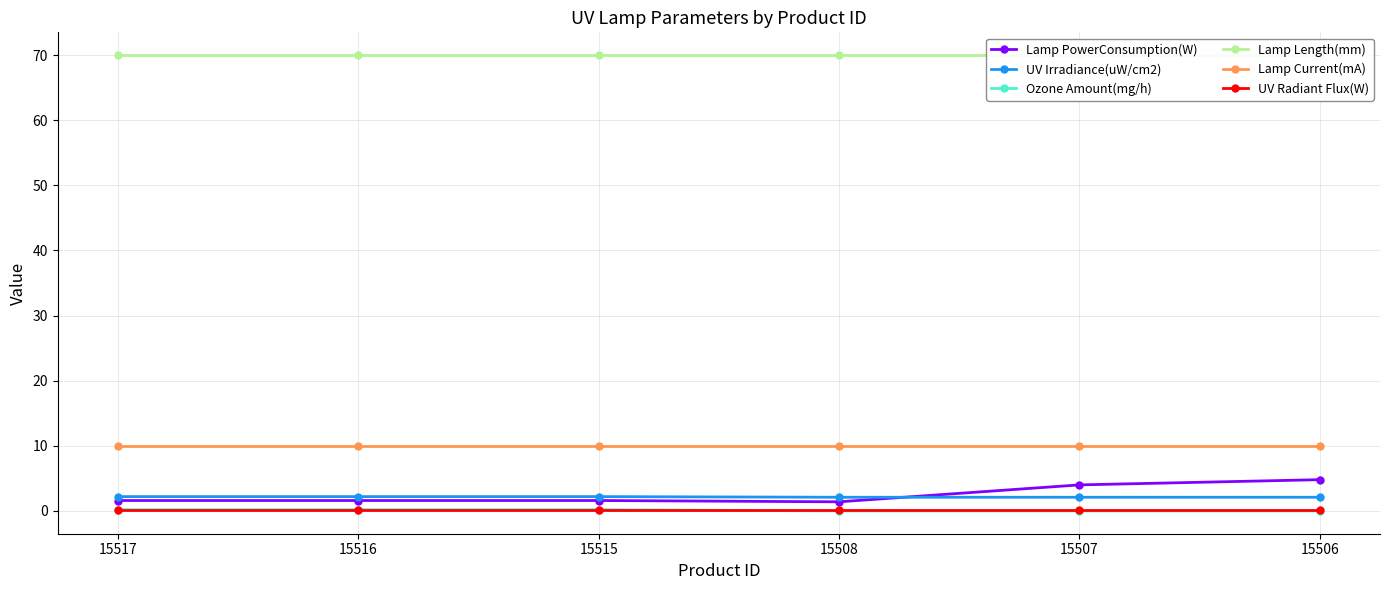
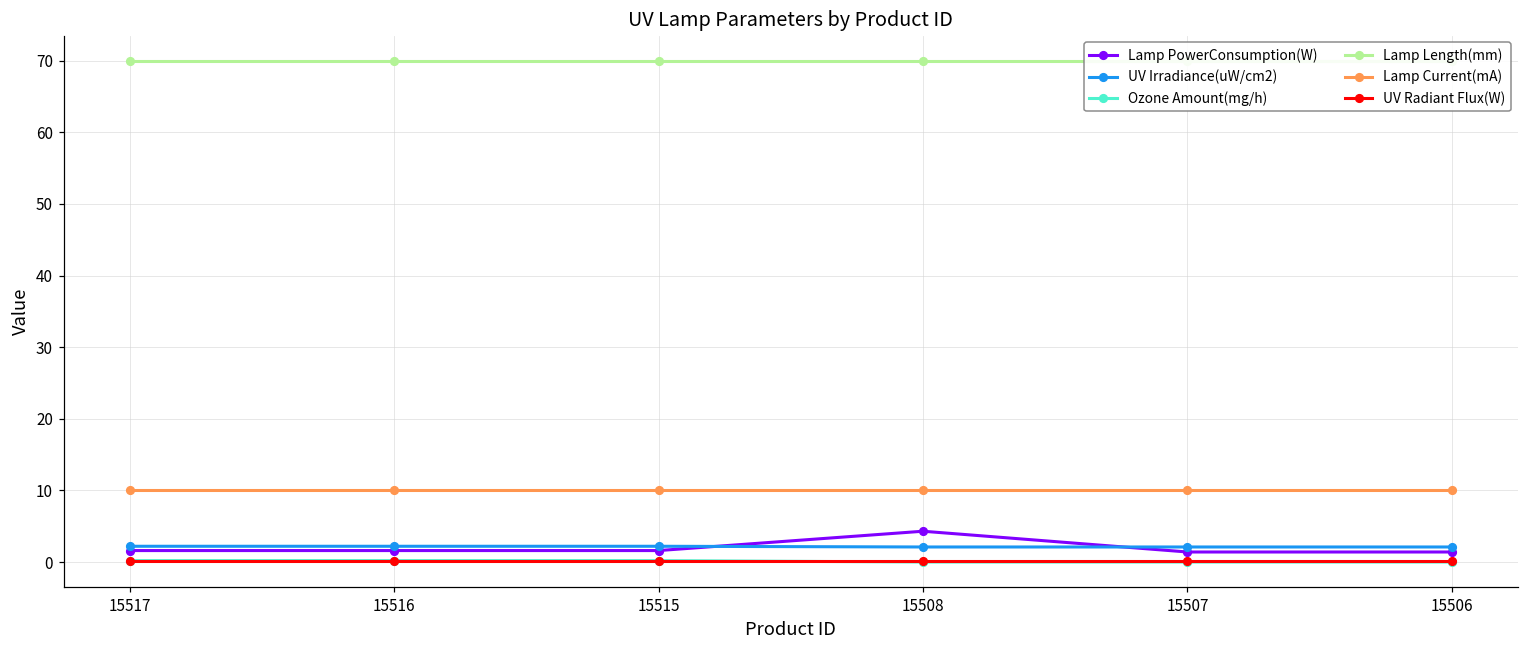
  {
    "Lamp PowerConsumption(W)": {
      "15517": 2,
      "15516": 2,
      "15515": 2,
-     "15508": 1,
-     "15507": 4,
-     "15506": 5
+     "15508": 4,
+     "15507": 1,
+     "15506": 1
    },
    "UV Irradiance(uW/cm2)": {
      "15517": 2,
      "15516": 2,
      "15515": 2,
      "15508": 2,
      "15507": 2,
      "15506": 2
    },
    "Lamp Length(mm)": {
      "15517": 70,
      "15516": 70,
      "15515": 70,
      "15508": 70
    },
    "Lamp Current(mA)": {
      "15517": 10,
      "15516": 10,
      "15515": 10,
      "15508": 10,
      "15507": 10,
      "15506": 10
    }
  }
